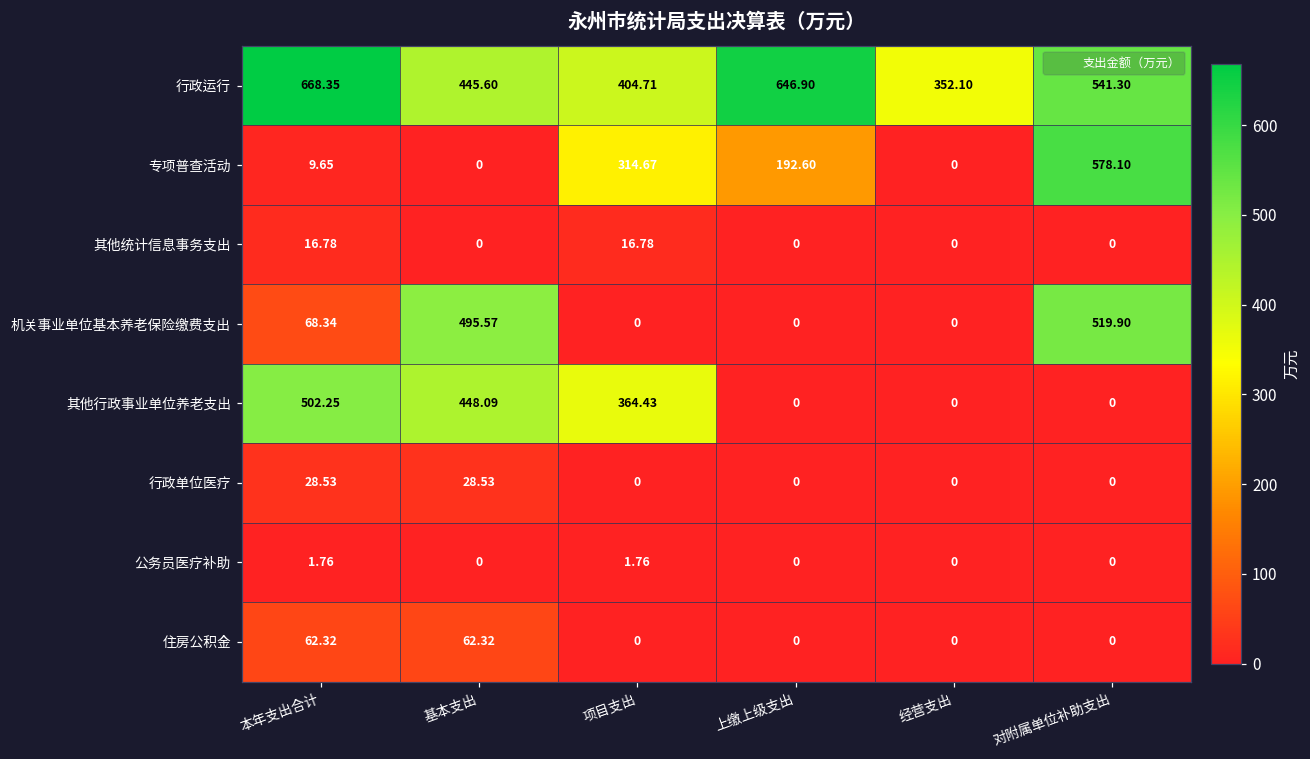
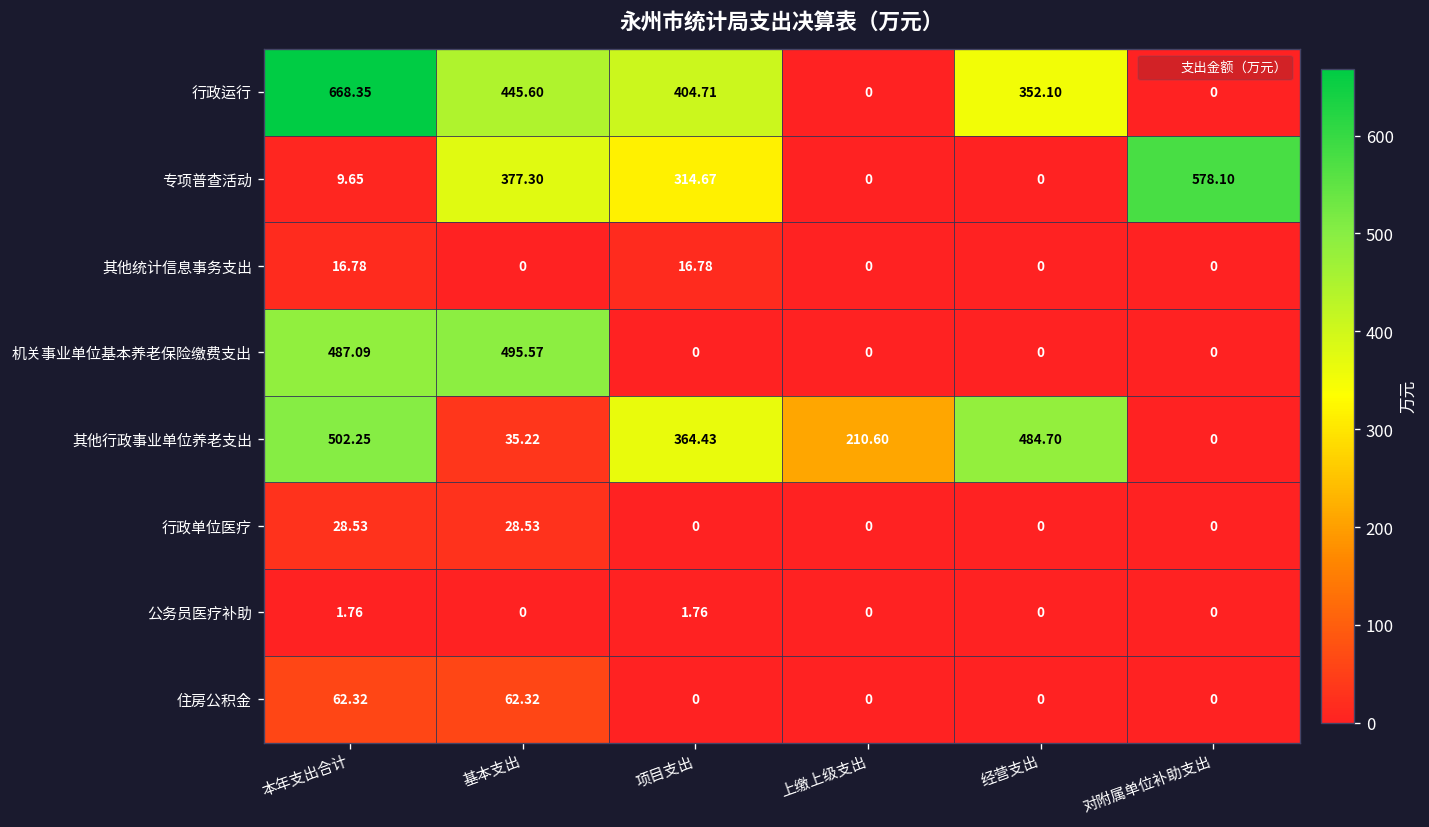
  {
    "行政运行": {
      "本年支出合计": 668.35,
      "基本支出": 445.60,
      "项目支出": 404.71,
-     "上缴上级支出": 646.90,
+     "上缴上级支出": 0,
      "经营支出": 352.10,
-     "对附属单位补助支出": 541.30
+     "对附属单位补助支出": 0
    },
    "专项普查活动": {
      "本年支出合计": 9.65,
-     "基本支出": 0,
+     "基本支出": 377.30,
      "项目支出": 314.67,
-     "上缴上级支出": 192.60,
+     "上缴上级支出": 0,
      "经营支出": 0,
      "对附属单位补助支出": 578.10
    },
    "其他统计信息事务支出": {
      "本年支出合计": 16.78,
      "基本支出": 0,
      "项目支出": 16.78,
      "上缴上级支出": 0,
      "经营支出": 0,
      "对附属单位补助支出": 0
    },
    "机关事业单位基本养老保险缴费支出": {
-     "本年支出合计": 68.34,
+     "本年支出合计": 487.09,
      "基本支出": 495.57,
      "项目支出": 0,
      "上缴上级支出": 0,
      "经营支出": 0,
-     "对附属单位补助支出": 519.90
+     "对附属单位补助支出": 0
    },
    "其他行政事业单位养老支出": {
      "本年支出合计": 502.25,
-     "基本支出": 448.09,
+     "基本支出": 35.22,
      "项目支出": 364.43,
-     "上缴上级支出": 0,
-     "经营支出": 0,
+     "上缴上级支出": 210.60,
+     "经营支出": 484.70,
      "对附属单位补助支出": 0
    },
    "行政单位医疗": {
      "本年支出合计": 28.53,
      "基本支出": 28.53,
      "项目支出": 0,
      "上缴上级支出": 0,
      "经营支出": 0,
      "对附属单位补助支出": 0
    },
    "公务员医疗补助": {
      "本年支出合计": 1.76,
      "基本支出": 0,
      "项目支出": 1.76,
      "上缴上级支出": 0,
      "经营支出": 0,
      "对附属单位补助支出": 0
    },
    "住房公积金": {
      "本年支出合计": 62.32,
      "基本支出": 62.32,
      "项目支出": 0,
      "上缴上级支出": 0,
      "经营支出": 0,
      "对附属单位补助支出": 0
    }
  }
